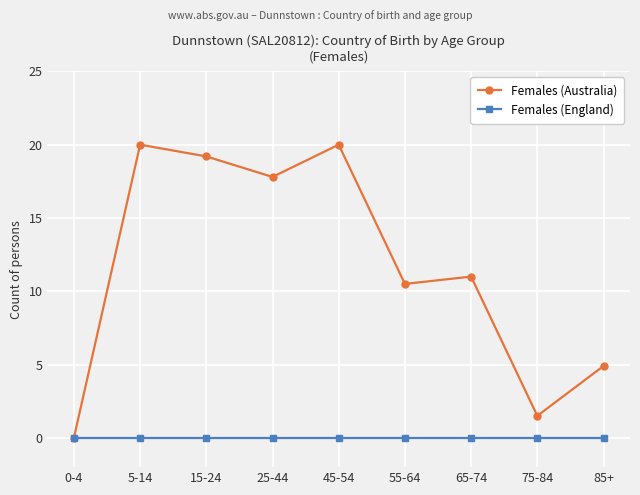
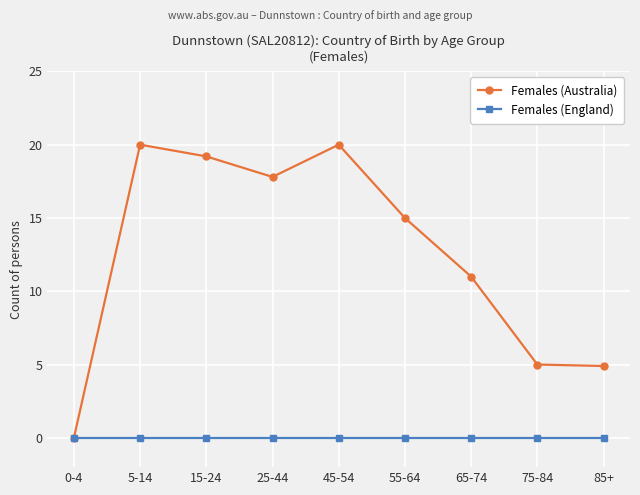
  {
    "Females (Australia)": {
      "5-14": 20.0,
      "15-24": 19.2,
      "25-44": 17.8,
      "45-54": 20.0,
-     "55-64": 10.5,
+     "55-64": 15.0,
      "65-74": 11.0,
-     "75-84": 1.5,
+     "75-84": 5.0,
      "85+": 4.9
    },
    "Females (England)": {
      "5-14": 0.0,
      "15-24": 0.0,
      "25-44": 0.0,
      "45-54": 0.0,
      "55-64": 0.0,
      "65-74": 0.0,
      "75-84": 0.0,
      "85+": 0.0
    }
  }
